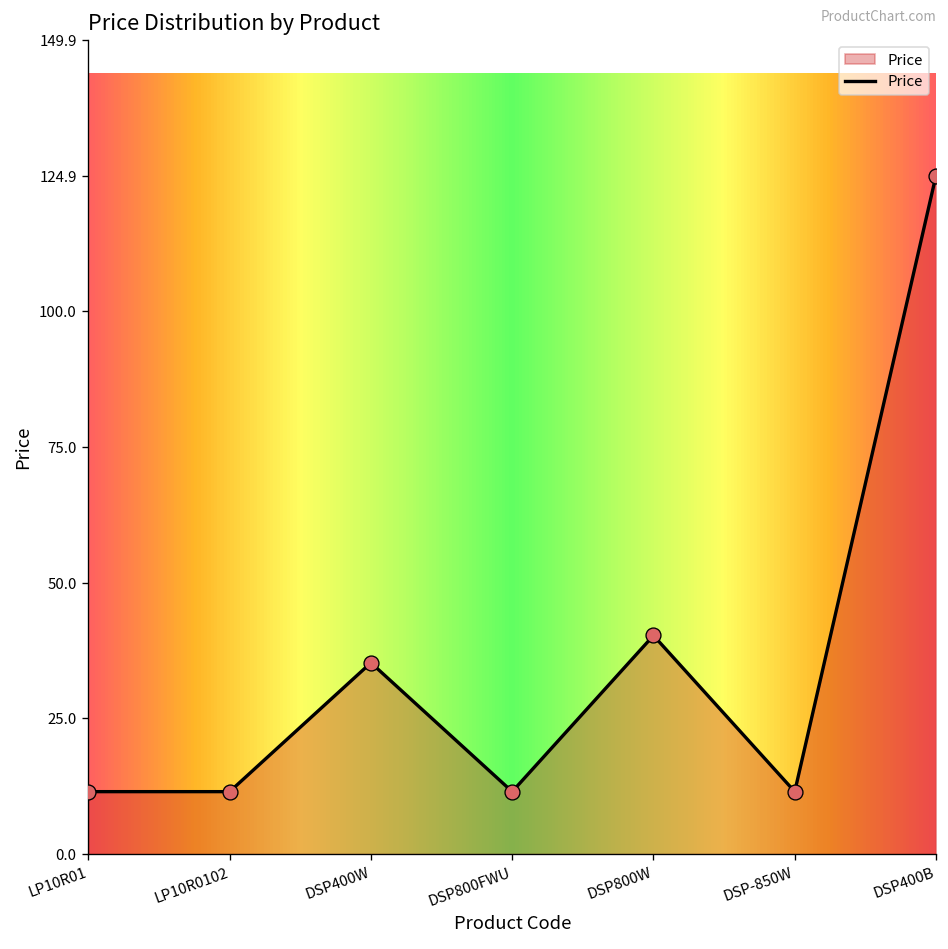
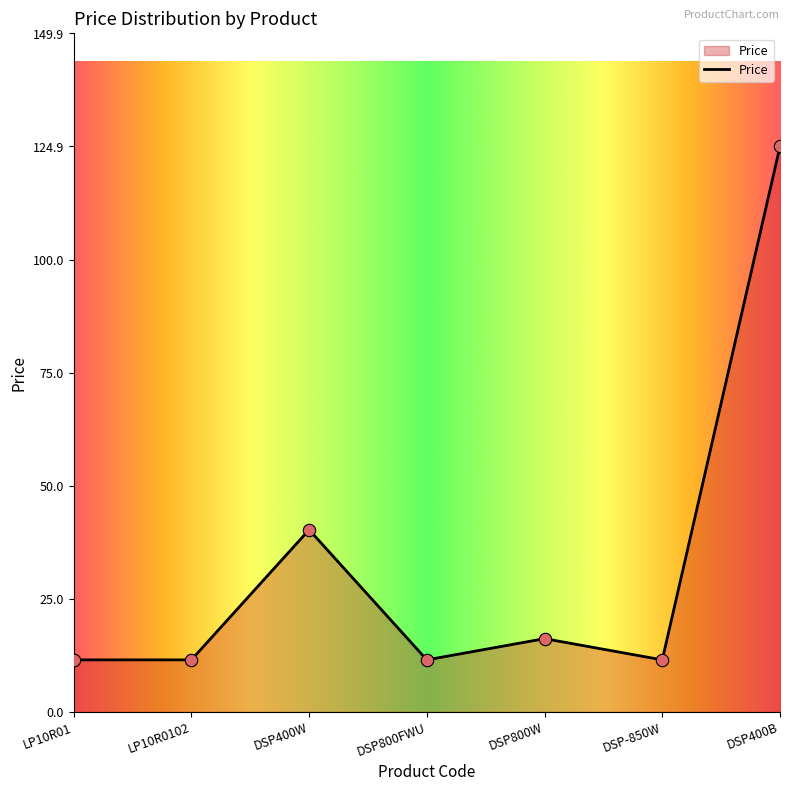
  {
    "LP10R01": 12,
    "LP10R0102": 12,
-   "DSP400W": 35,
+   "DSP400W": 40,
    "DSP800FWU": 12,
-   "DSP800W": 40,
+   "DSP800W": 16,
    "DSP-850W": 12,
    "DSP400B": 125
  }
